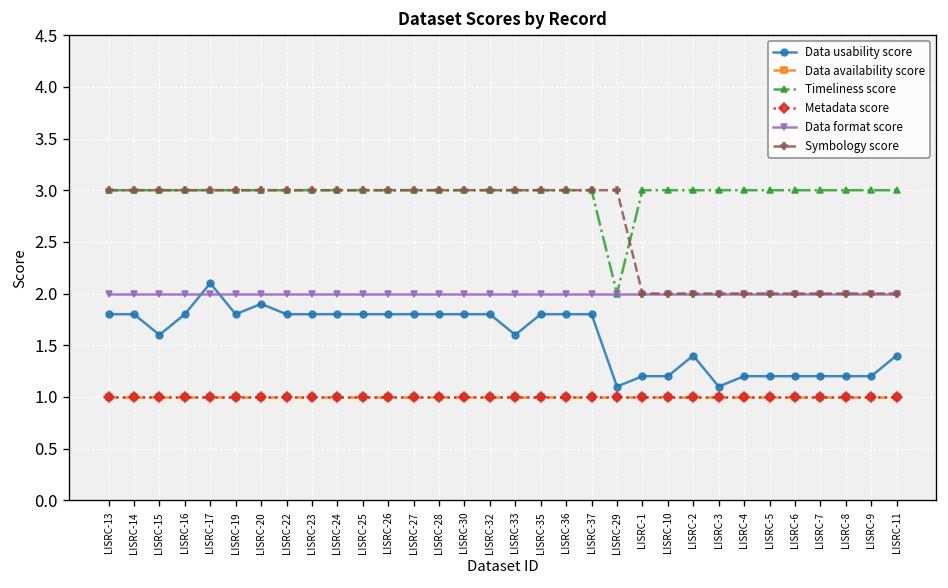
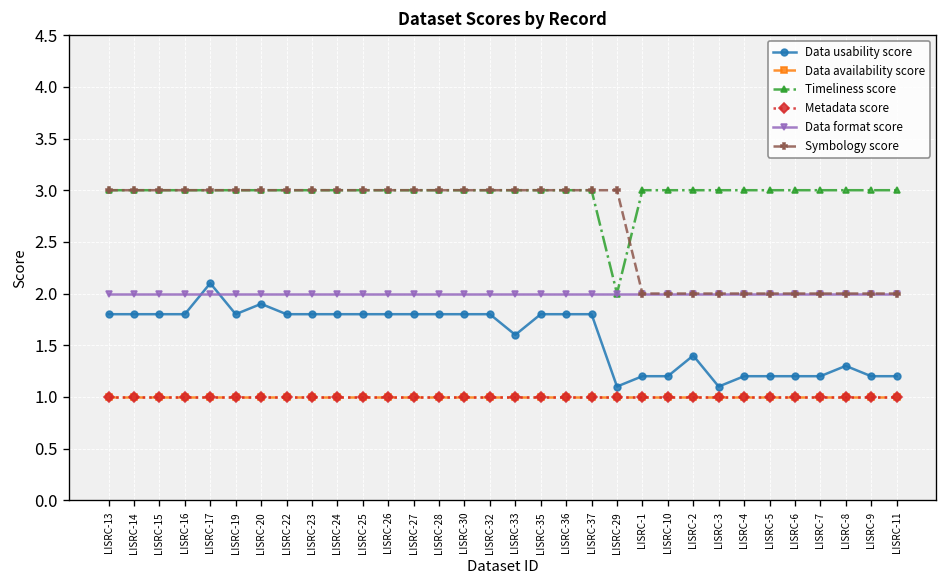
  {
    "Data usability score": {
      "LISRC-13": 1.8,
      "LISRC-14": 1.8,
-     "LISRC-15": 1.6,
+     "LISRC-15": 1.8,
      "LISRC-16": 1.8,
      "LISRC-17": 2.1,
      "LISRC-19": 1.8,
      "LISRC-20": 1.9,
      "LISRC-22": 1.8,
      "LISRC-23": 1.8,
      "LISRC-24": 1.8,
      "LISRC-25": 1.8,
      "LISRC-26": 1.8,
      "LISRC-27": 1.8,
      "LISRC-28": 1.8,
      "LISRC-30": 1.8,
      "LISRC-32": 1.8,
      "LISRC-33": 1.6,
      "LISRC-35": 1.8,
      "LISRC-36": 1.8,
      "LISRC-37": 1.8,
      "LISRC-29": 1.1,
      "LISRC-1": 1.2,
      "LISRC-10": 1.2,
      "LISRC-2": 1.4,
      "LISRC-3": 1.1,
      "LISRC-4": 1.2,
      "LISRC-5": 1.2,
      "LISRC-6": 1.2,
      "LISRC-7": 1.2,
-     "LISRC-8": 1.2,
+     "LISRC-8": 1.3,
      "LISRC-9": 1.2,
-     "LISRC-11": 1.4
+     "LISRC-11": 1.2
    },
    "Metadata score": {
      "LISRC-13": 1.0,
      "LISRC-14": 1.0,
      "LISRC-15": 1.0,
      "LISRC-16": 1.0,
      "LISRC-17": 1.0,
      "LISRC-19": 1.0,
      "LISRC-20": 1.0,
      "LISRC-22": 1.0,
      "LISRC-23": 1.0,
      "LISRC-24": 1.0,
      "LISRC-25": 1.0,
      "LISRC-26": 1.0,
      "LISRC-27": 1.0,
      "LISRC-28": 1.0,
      "LISRC-30": 1.0,
      "LISRC-32": 1.0,
      "LISRC-33": 1.0,
      "LISRC-35": 1.0,
      "LISRC-36": 1.0,
      "LISRC-37": 1.0,
      "LISRC-29": 1.0,
      "LISRC-1": 1.0,
      "LISRC-10": 1.0,
      "LISRC-2": 1.0,
      "LISRC-3": 1.0,
      "LISRC-4": 1.0,
      "LISRC-5": 1.0,
      "LISRC-6": 1.0,
      "LISRC-7": 1.0,
      "LISRC-8": 1.0,
      "LISRC-9": 1.0,
      "LISRC-11": 1.0
    },
    "Timeliness score": {
      "LISRC-1": 3.0,
      "LISRC-10": 3.0,
      "LISRC-2": 3.0,
      "LISRC-3": 3.0,
      "LISRC-4": 3.0,
      "LISRC-5": 3.0,
      "LISRC-6": 3.0,
      "LISRC-7": 3.0,
      "LISRC-8": 3.0,
      "LISRC-9": 3.0,
      "LISRC-11": 3.0
    },
    "Data format score": {
      "LISRC-13": 2.0,
      "LISRC-14": 2.0,
      "LISRC-15": 2.0,
      "LISRC-16": 2.0,
      "LISRC-17": 2.0,
      "LISRC-19": 2.0,
      "LISRC-20": 2.0,
      "LISRC-22": 2.0,
      "LISRC-23": 2.0,
      "LISRC-24": 2.0,
      "LISRC-25": 2.0,
      "LISRC-26": 2.0,
      "LISRC-27": 2.0,
      "LISRC-28": 2.0,
      "LISRC-30": 2.0,
      "LISRC-32": 2.0,
      "LISRC-33": 2.0,
      "LISRC-35": 2.0,
      "LISRC-36": 2.0,
      "LISRC-37": 2.0
    },
    "Symbology score": {
      "LISRC-29": 3.0
    }
  }
